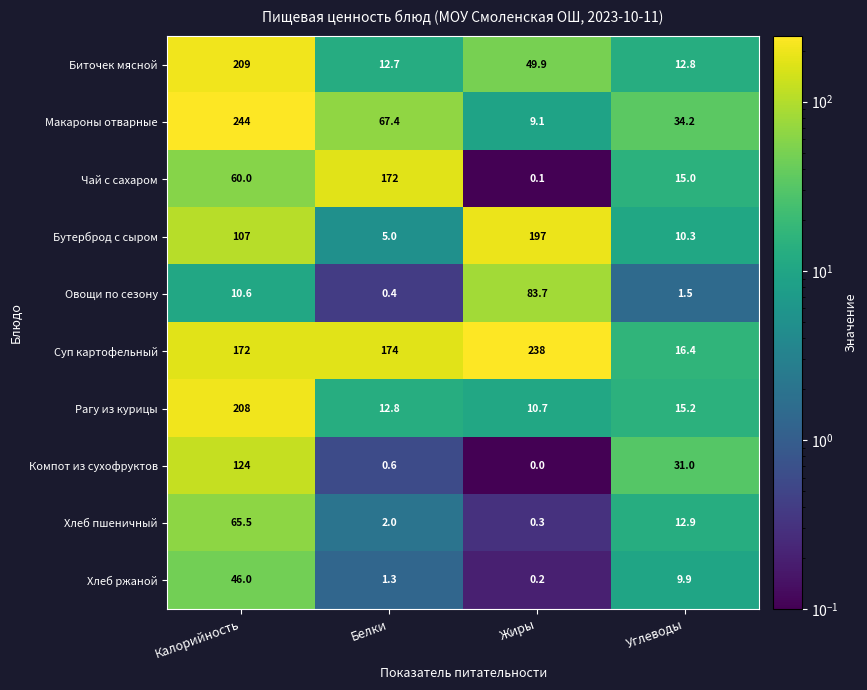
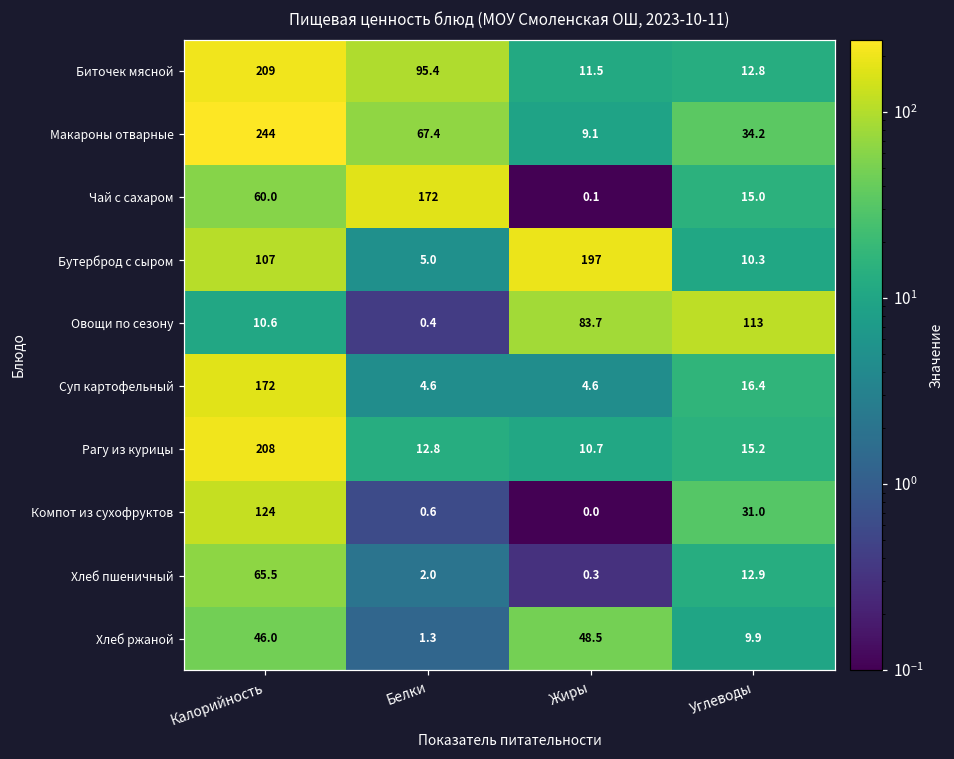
  {
    "Биточек мясной": {
      "Калорийность": 209,
-     "Белки": 12.7,
-     "Жиры": 49.9,
+     "Белки": 95.4,
+     "Жиры": 11.5,
      "Углеводы": 12.8
    },
    "Макароны отварные": {
      "Калорийность": 244,
      "Белки": 67.4,
      "Жиры": 9.1,
      "Углеводы": 34.2
    },
    "Чай с сахаром": {
      "Калорийность": 60.0,
      "Белки": 172,
      "Жиры": 0.1,
      "Углеводы": 15.0
    },
    "Бутерброд с сыром": {
      "Калорийность": 107,
      "Белки": 5.0,
      "Жиры": 197,
      "Углеводы": 10.3
    },
    "Овощи по сезону": {
      "Калорийность": 10.6,
      "Белки": 0.4,
      "Жиры": 83.7,
-     "Углеводы": 1.5
+     "Углеводы": 113
    },
    "Суп картофельный": {
      "Калорийность": 172,
-     "Белки": 174,
-     "Жиры": 238,
+     "Белки": 4.6,
+     "Жиры": 4.6,
      "Углеводы": 16.4
    },
    "Рагу из курицы": {
      "Калорийность": 208,
      "Белки": 12.8,
      "Жиры": 10.7,
      "Углеводы": 15.2
    },
    "Компот из сухофруктов": {
      "Калорийность": 124,
      "Белки": 0.6,
      "Жиры": 0.0,
      "Углеводы": 31.0
    },
    "Хлеб пшеничный": {
      "Калорийность": 65.5,
      "Белки": 2.0,
      "Жиры": 0.3,
      "Углеводы": 12.9
    },
    "Хлеб ржаной": {
      "Калорийность": 46.0,
      "Белки": 1.3,
-     "Жиры": 0.2,
+     "Жиры": 48.5,
      "Углеводы": 9.9
    }
  }
